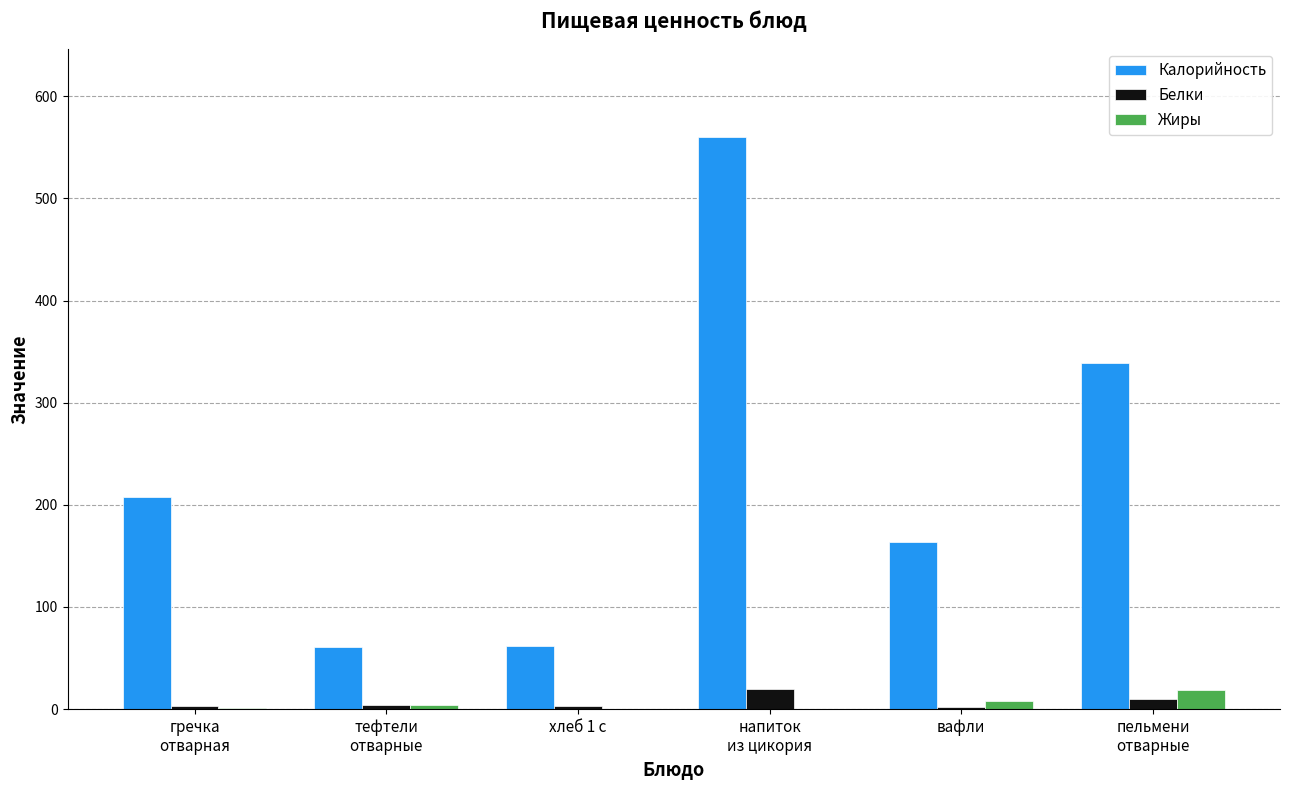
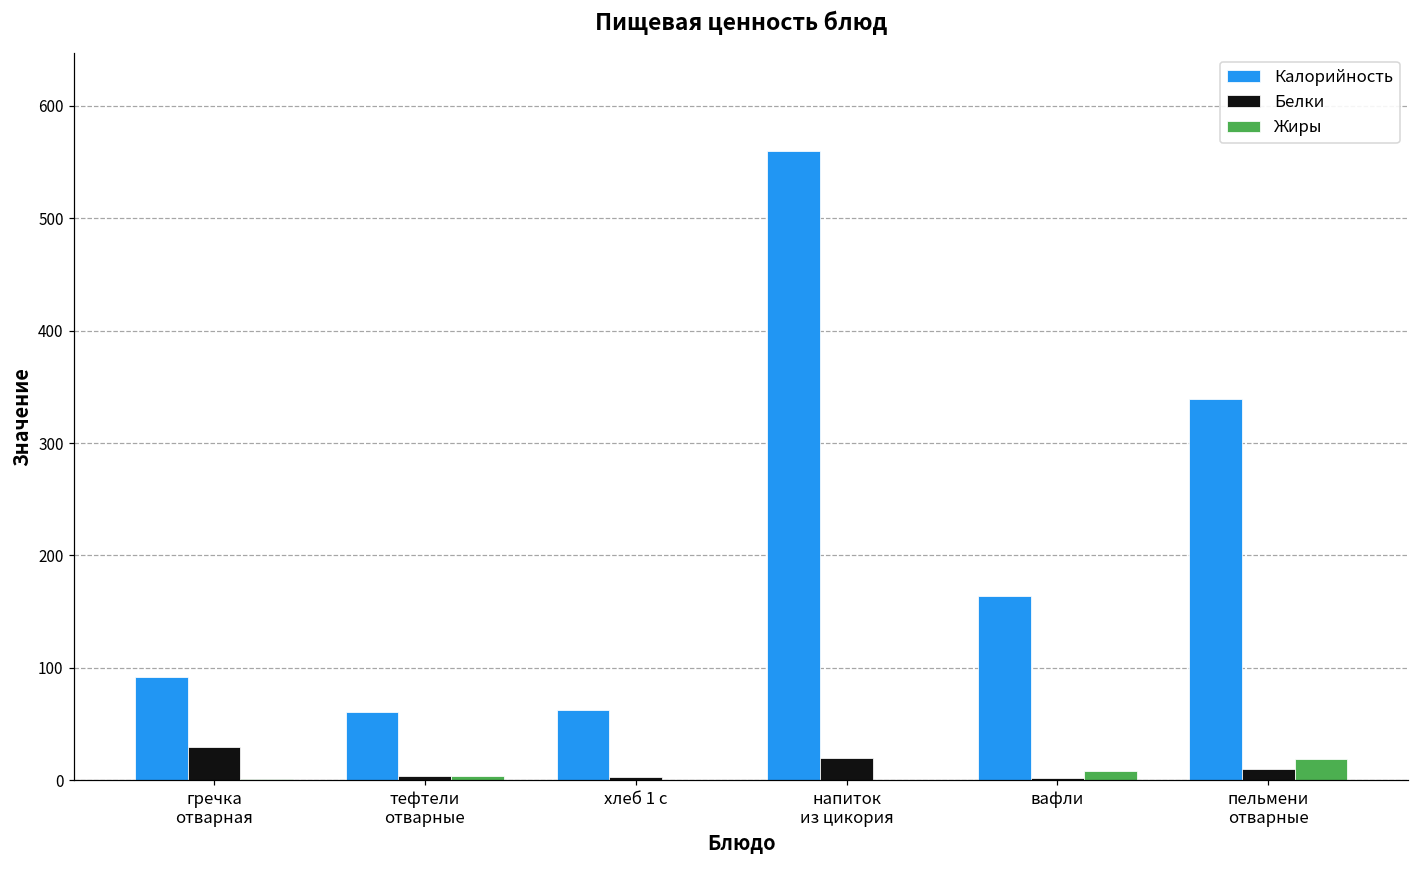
  {
    "Калорийность": {
-     "гречка отварная": 208,
+     "гречка отварная": 92,
      "тефтели отварные": 61,
      "хлеб 1 с": 62,
      "напиток из цикория": 560,
      "вафли": 164,
      "пельмени отварные": 339
    },
    "Белки": {
-     "гречка отварная": 3,
+     "гречка отварная": 29,
      "тефтели отварные": 4,
      "хлеб 1 с": 3,
      "напиток из цикория": 20,
      "пельмени отварные": 10
    },
    "Жиры": {
      "тефтели отварные": 4,
      "хлеб 1 с": 0,
      "напиток из цикория": 0,
      "вафли": 8,
      "пельмени отварные": 19
    }
  }
